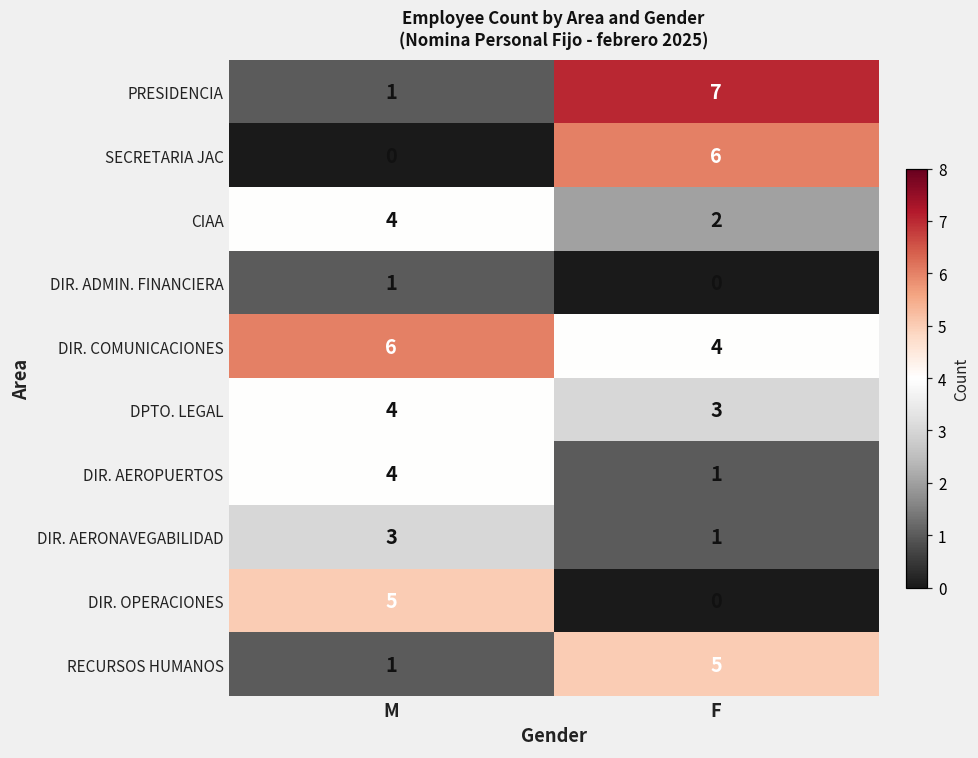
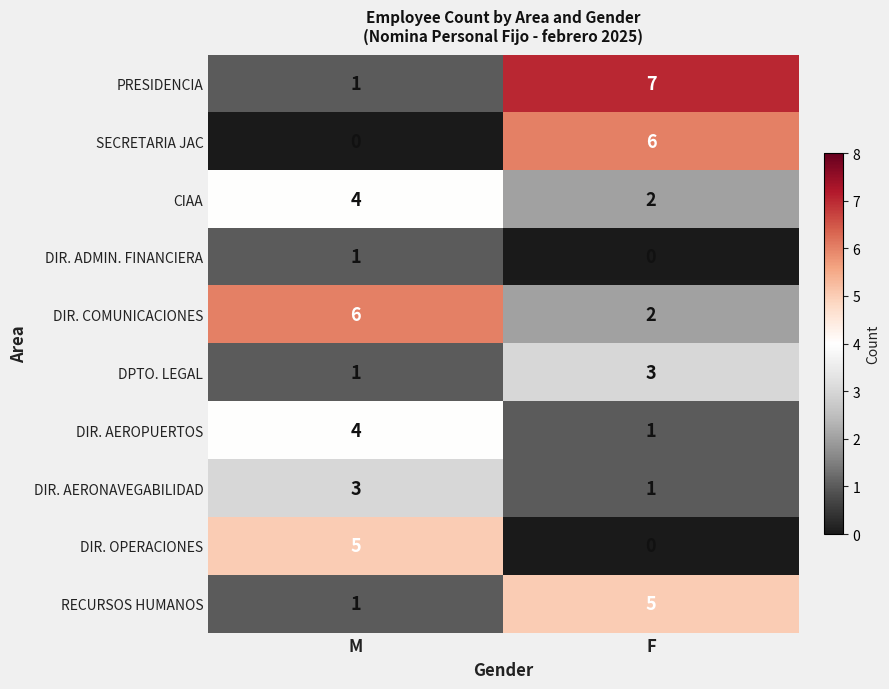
  {
    "PRESIDENCIA": {
      "M": 1,
      "F": 7
    },
    "SECRETARIA JAC": {
      "F": 6
    },
    "CIAA": {
      "M": 4,
      "F": 2
    },
    "DIR. ADMIN. FINANCIERA": {
      "M": 1
    },
    "DIR. COMUNICACIONES": {
      "M": 6,
-     "F": 4
+     "F": 2
    },
    "DPTO. LEGAL": {
-     "M": 4,
+     "M": 1,
      "F": 3
    },
    "DIR. AEROPUERTOS": {
      "M": 4,
      "F": 1
    },
    "DIR. AERONAVEGABILIDAD": {
      "M": 3,
      "F": 1
    },
    "DIR. OPERACIONES": {
      "M": 5
    },
    "RECURSOS HUMANOS": {
      "M": 1,
      "F": 5
    }
  }
